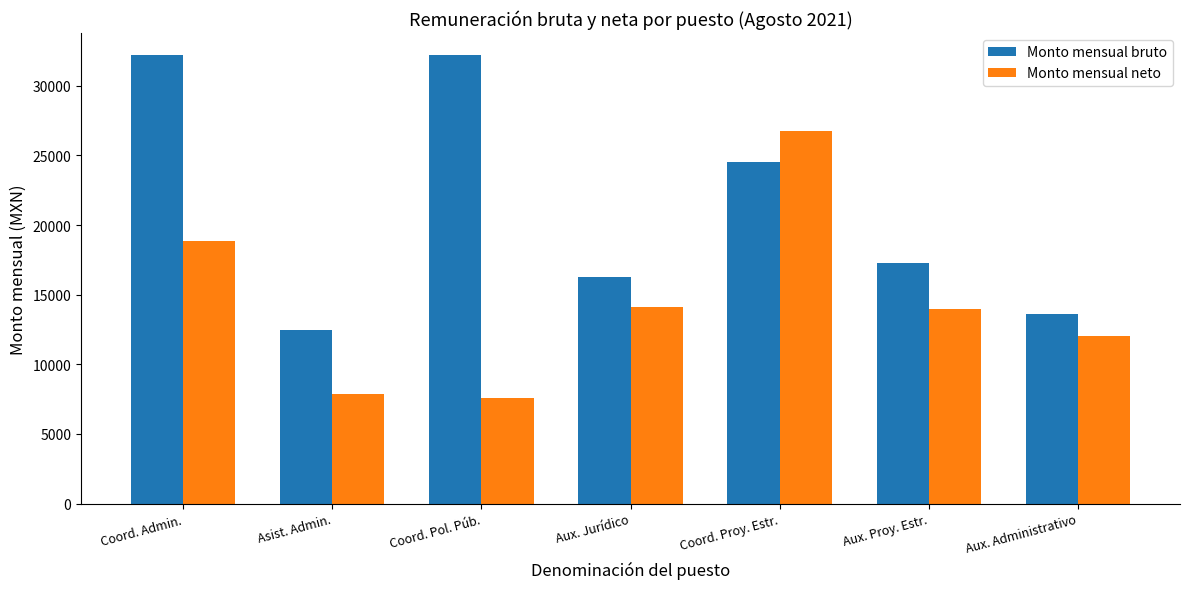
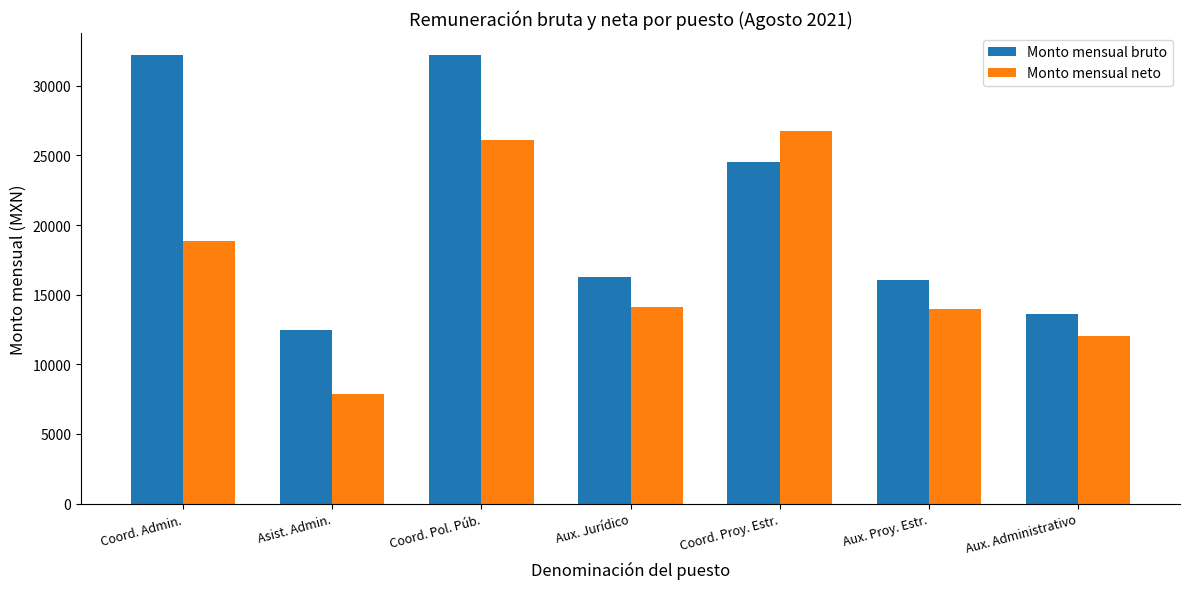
  {
    "Monto mensual bruto": {
      "Coord. Admin.": 32200,
      "Asist. Admin.": 12500,
      "Coord. Pol. Púb.": 32200,
      "Aux. Jurídico": 16300,
      "Coord. Proy. Estr.": 24500,
-     "Aux. Proy. Estr.": 17300,
+     "Aux. Proy. Estr.": 16100,
      "Aux. Administrativo": 13600
    },
    "Monto mensual neto": {
      "Coord. Admin.": 18900,
      "Asist. Admin.": 7800,
-     "Coord. Pol. Púb.": 7600,
+     "Coord. Pol. Púb.": 26100,
      "Aux. Jurídico": 14100,
      "Coord. Proy. Estr.": 26700,
      "Aux. Proy. Estr.": 14000,
      "Aux. Administrativo": 12000
    }
  }
